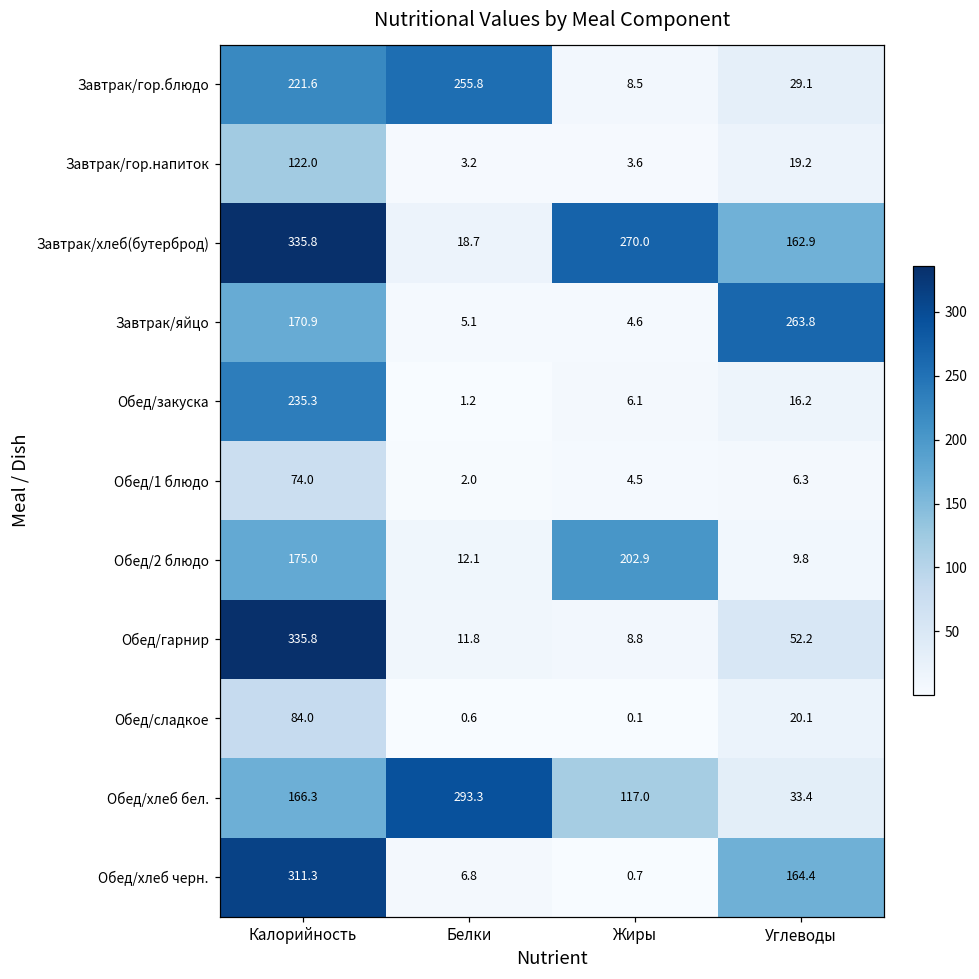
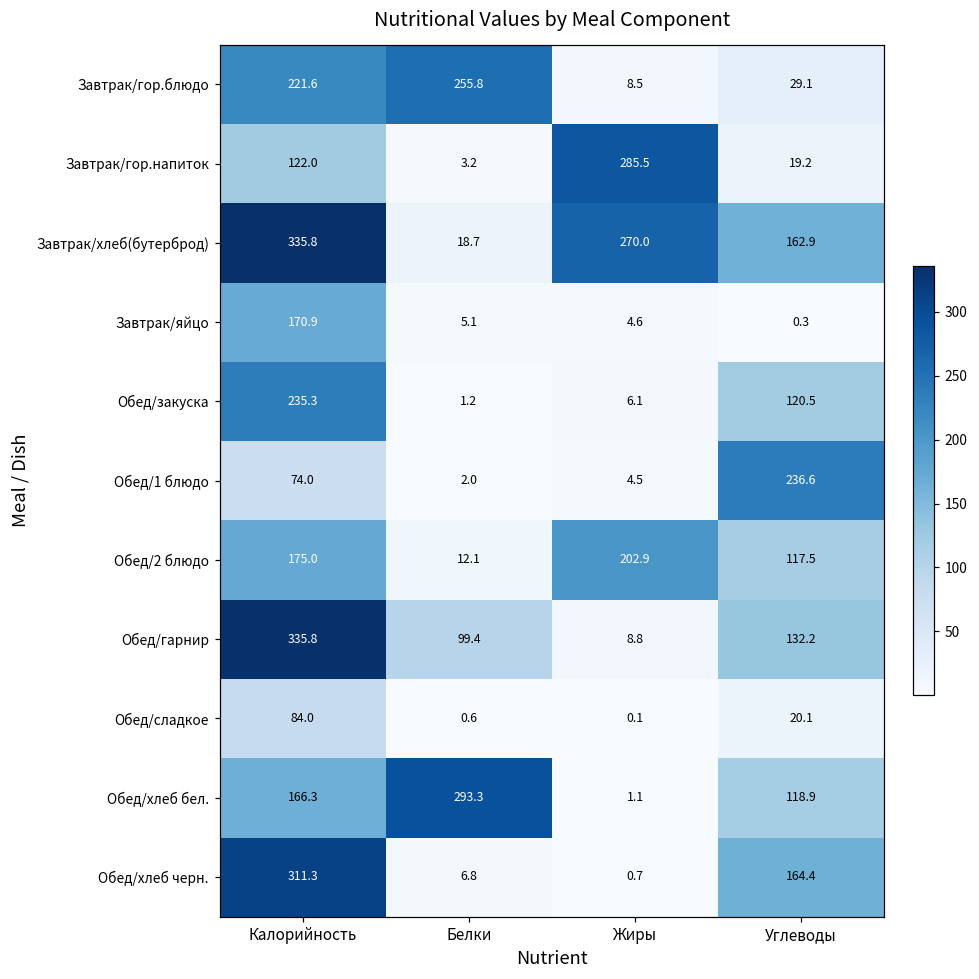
  {
    "Завтрак/гор.блюдо": {
      "Калорийность": 221.6,
      "Белки": 255.8,
      "Жиры": 8.5,
      "Углеводы": 29.1
    },
    "Завтрак/гор.напиток": {
      "Калорийность": 122.0,
      "Белки": 3.2,
-     "Жиры": 3.6,
+     "Жиры": 285.5,
      "Углеводы": 19.2
    },
    "Завтрак/хлеб(бутерброд)": {
      "Калорийность": 335.8,
      "Белки": 18.7,
      "Жиры": 270.0,
      "Углеводы": 162.9
    },
    "Завтрак/яйцо": {
      "Калорийность": 170.9,
      "Белки": 5.1,
      "Жиры": 4.6,
-     "Углеводы": 263.8
+     "Углеводы": 0.3
    },
    "Обед/закуска": {
      "Калорийность": 235.3,
      "Белки": 1.2,
      "Жиры": 6.1,
-     "Углеводы": 16.2
+     "Углеводы": 120.5
    },
    "Обед/1 блюдо": {
      "Калорийность": 74.0,
      "Белки": 2.0,
      "Жиры": 4.5,
-     "Углеводы": 6.3
+     "Углеводы": 236.6
    },
    "Обед/2 блюдо": {
      "Калорийность": 175.0,
      "Белки": 12.1,
      "Жиры": 202.9,
-     "Углеводы": 9.8
+     "Углеводы": 117.5
    },
    "Обед/гарнир": {
      "Калорийность": 335.8,
-     "Белки": 11.8,
+     "Белки": 99.4,
      "Жиры": 8.8,
-     "Углеводы": 52.2
+     "Углеводы": 132.2
    },
    "Обед/сладкое": {
      "Калорийность": 84.0,
      "Белки": 0.6,
      "Жиры": 0.1,
      "Углеводы": 20.1
    },
    "Обед/хлеб бел.": {
      "Калорийность": 166.3,
      "Белки": 293.3,
-     "Жиры": 117.0,
-     "Углеводы": 33.4
+     "Жиры": 1.1,
+     "Углеводы": 118.9
    },
    "Обед/хлеб черн.": {
      "Калорийность": 311.3,
      "Белки": 6.8,
      "Жиры": 0.7,
      "Углеводы": 164.4
    }
  }
